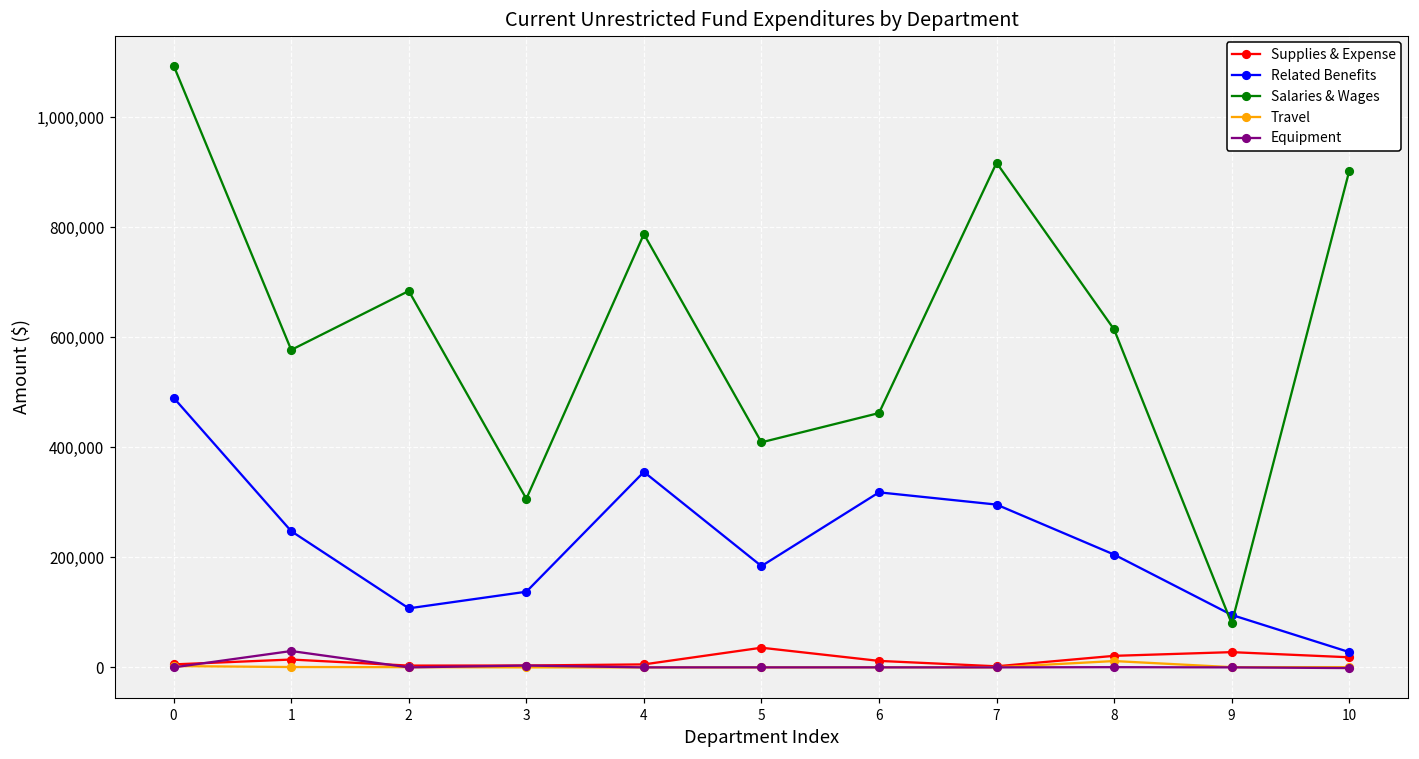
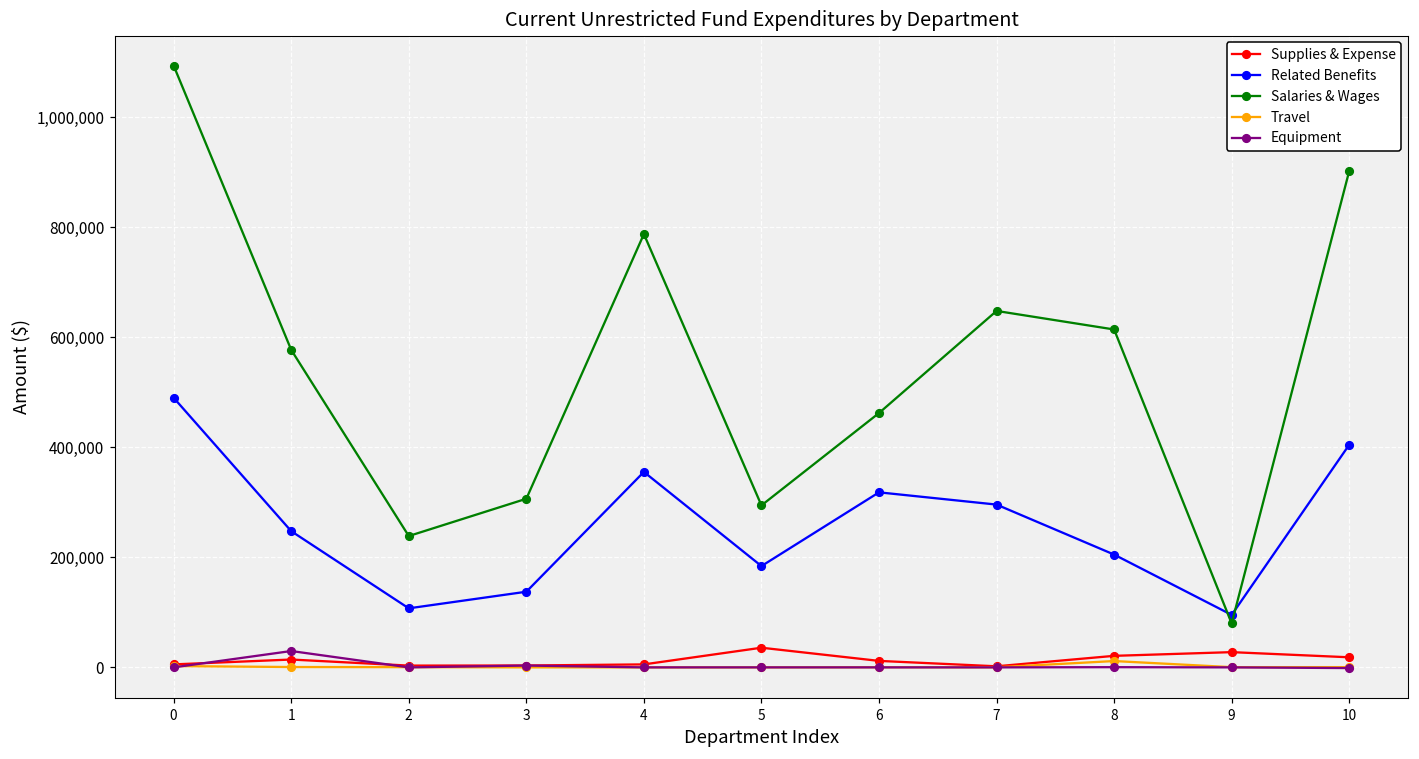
  {
    "Supplies & Expense": {
      "1": "10,000",
      "4": "10,000",
      "5": "40,000",
      "6": "10,000",
      "8": "20,000",
      "9": "30,000",
      "10": "20,000"
    },
    "Related Benefits": {
      "0": "490,000",
      "1": "250,000",
      "2": "110,000",
      "3": "140,000",
      "4": "360,000",
      "5": "180,000",
      "6": "320,000",
      "7": "300,000",
      "8": "210,000",
      "9": "100,000",
-     "10": "30,000"
+     "10": "400,000"
    },
    "Salaries & Wages": {
      "0": "1,090,000",
      "1": "580,000",
-     "2": "680,000",
+     "2": "240,000",
      "3": "310,000",
      "4": "790,000",
-     "5": "410,000",
+     "5": "290,000",
      "6": "460,000",
-     "7": "920,000",
+     "7": "650,000",
      "8": "610,000",
      "9": "80,000",
      "10": "900,000"
    },
    "Travel": {
      "1": "0",
      "8": "10,000"
    },
    "Equipment": {
      "1": "30,000",
      "8": "0"
    }
  }
